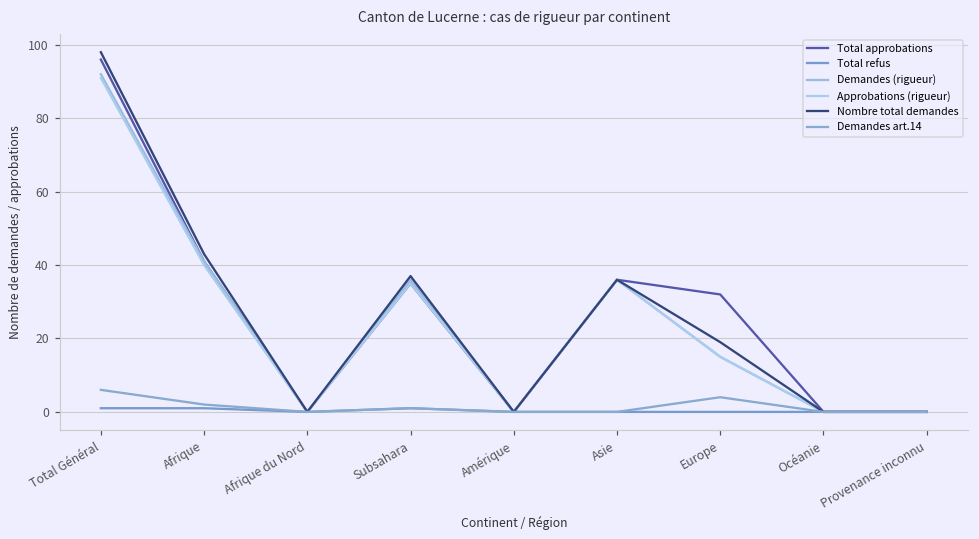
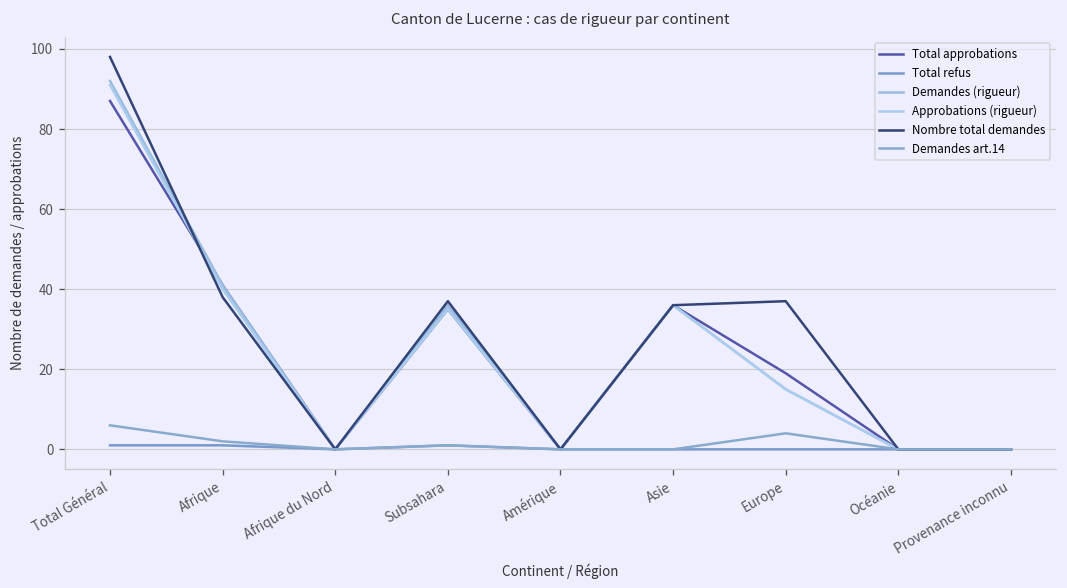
  {
    "Total approbations": {
-     "Total Général": 96,
-     "Europe": 32
+     "Total Général": 87,
+     "Europe": 19
    },
    "Nombre total demandes": {
      "Total Général": 98,
-     "Afrique": 43,
+     "Afrique": 38,
      "Subsahara": 37,
-     "Europe": 19
+     "Europe": 37
    }
  }
